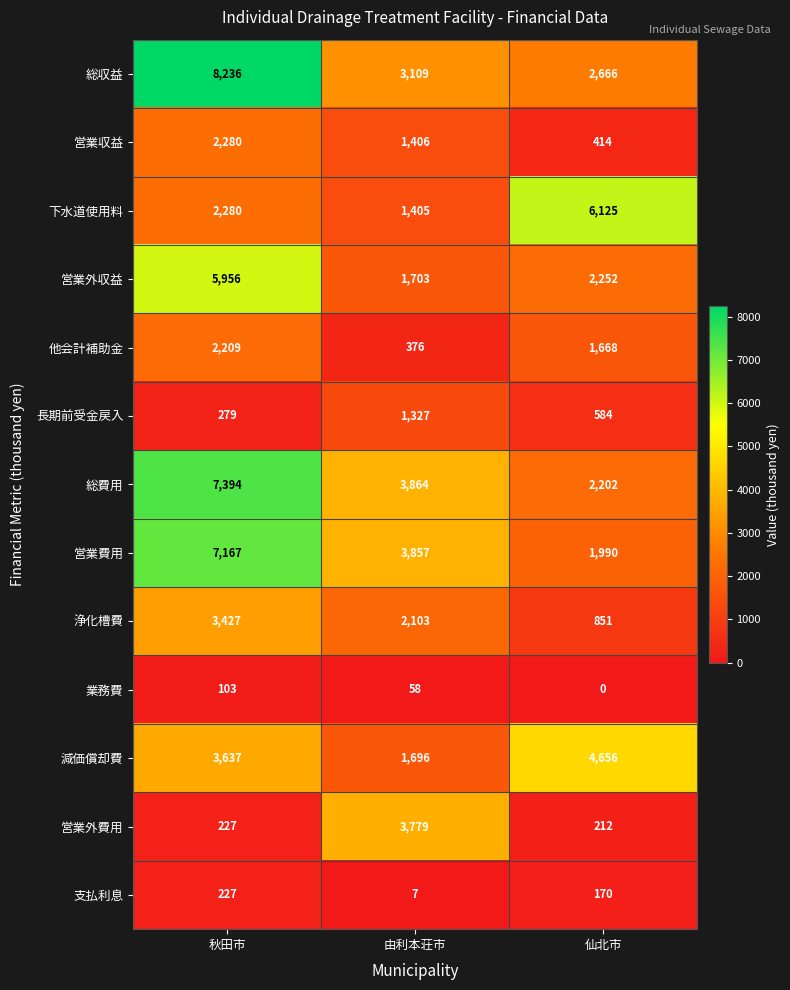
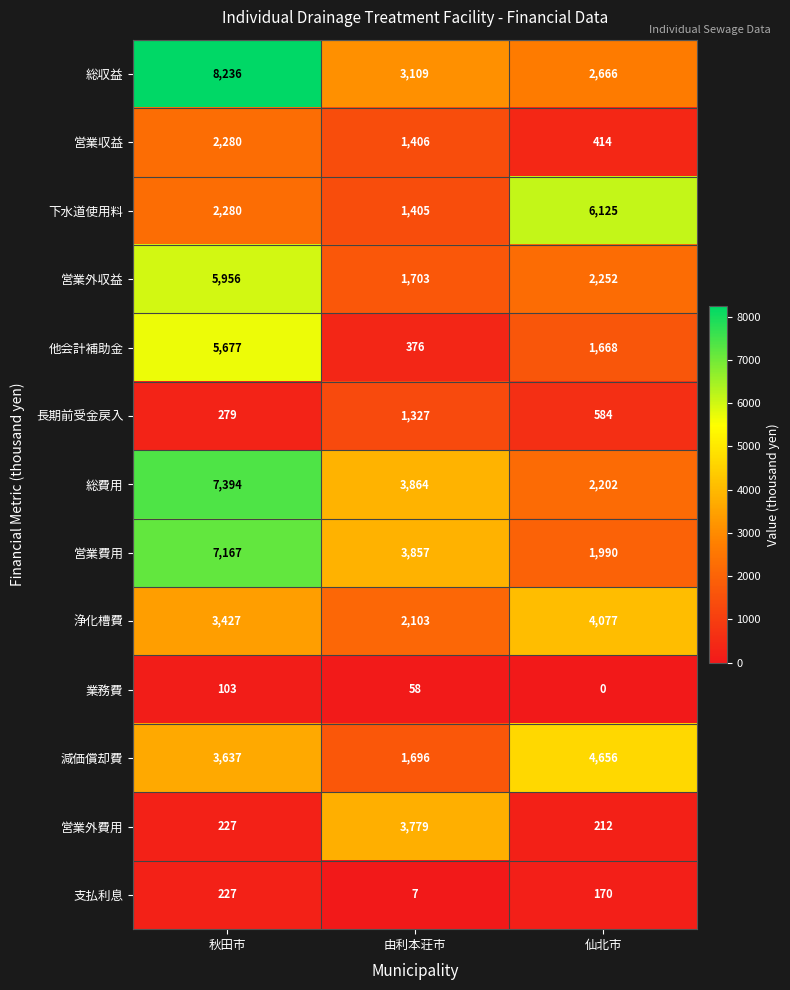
  {
    "総収益": {
      "秋田市": "8,236",
      "由利本荘市": "3,109",
      "仙北市": "2,666"
    },
    "営業収益": {
      "秋田市": "2,280",
      "由利本荘市": "1,406",
      "仙北市": "414"
    },
    "下水道使用料": {
      "秋田市": "2,280",
      "由利本荘市": "1,405",
      "仙北市": "6,125"
    },
    "営業外収益": {
      "秋田市": "5,956",
      "由利本荘市": "1,703",
      "仙北市": "2,252"
    },
    "他会計補助金": {
-     "秋田市": "2,209",
+     "秋田市": "5,677",
      "由利本荘市": "376",
      "仙北市": "1,668"
    },
    "長期前受金戻入": {
      "秋田市": "279",
      "由利本荘市": "1,327",
      "仙北市": "584"
    },
    "総費用": {
      "秋田市": "7,394",
      "由利本荘市": "3,864",
      "仙北市": "2,202"
    },
    "営業費用": {
      "秋田市": "7,167",
      "由利本荘市": "3,857",
      "仙北市": "1,990"
    },
    "浄化槽費": {
      "秋田市": "3,427",
      "由利本荘市": "2,103",
-     "仙北市": "851"
+     "仙北市": "4,077"
    },
    "業務費": {
      "秋田市": "103",
      "由利本荘市": "58",
      "仙北市": "0"
    },
    "減価償却費": {
      "秋田市": "3,637",
      "由利本荘市": "1,696",
      "仙北市": "4,656"
    },
    "営業外費用": {
      "秋田市": "227",
      "由利本荘市": "3,779",
      "仙北市": "212"
    },
    "支払利息": {
      "秋田市": "227",
      "由利本荘市": "7",
      "仙北市": "170"
    }
  }
